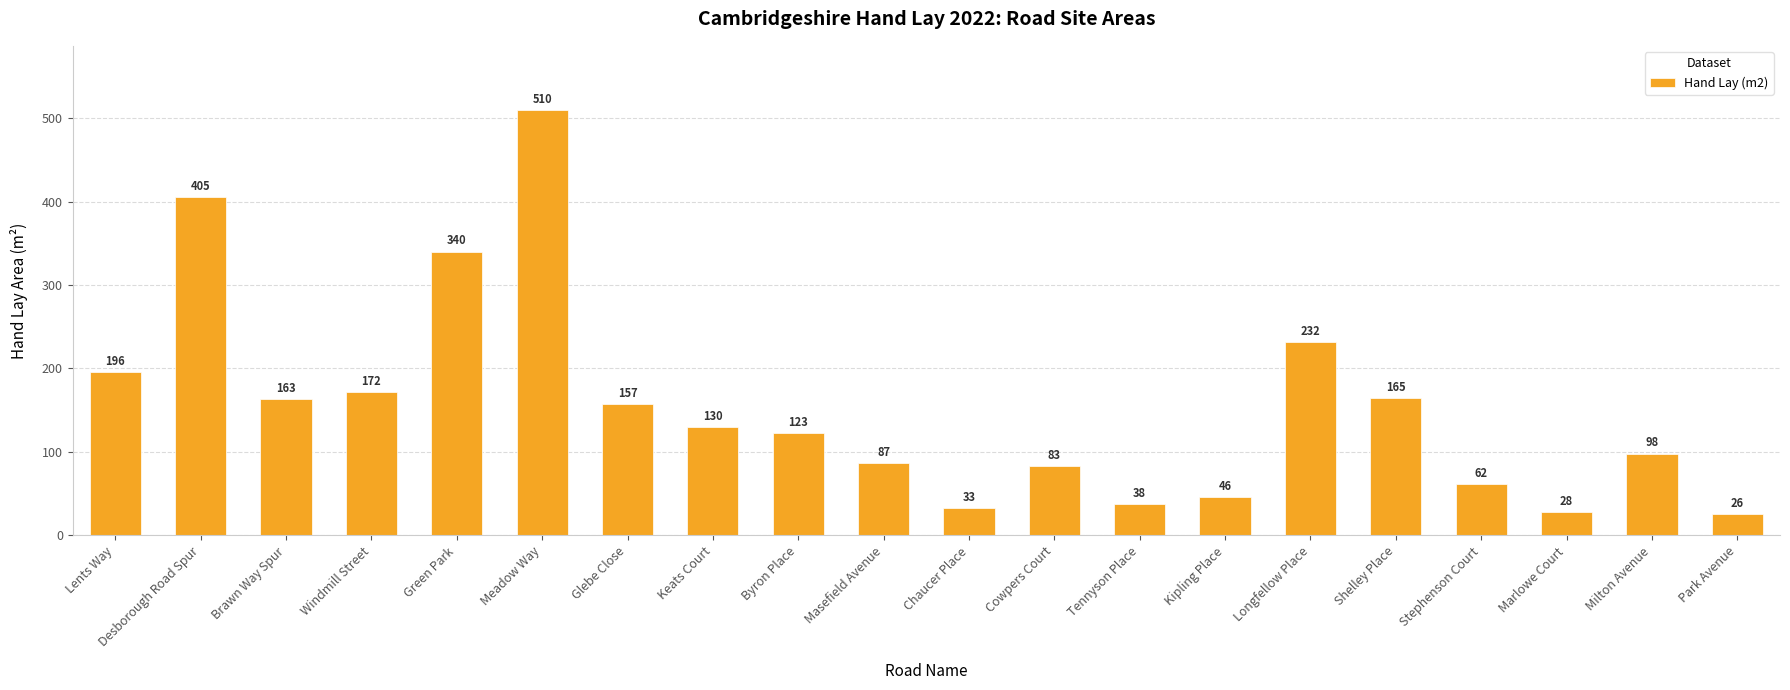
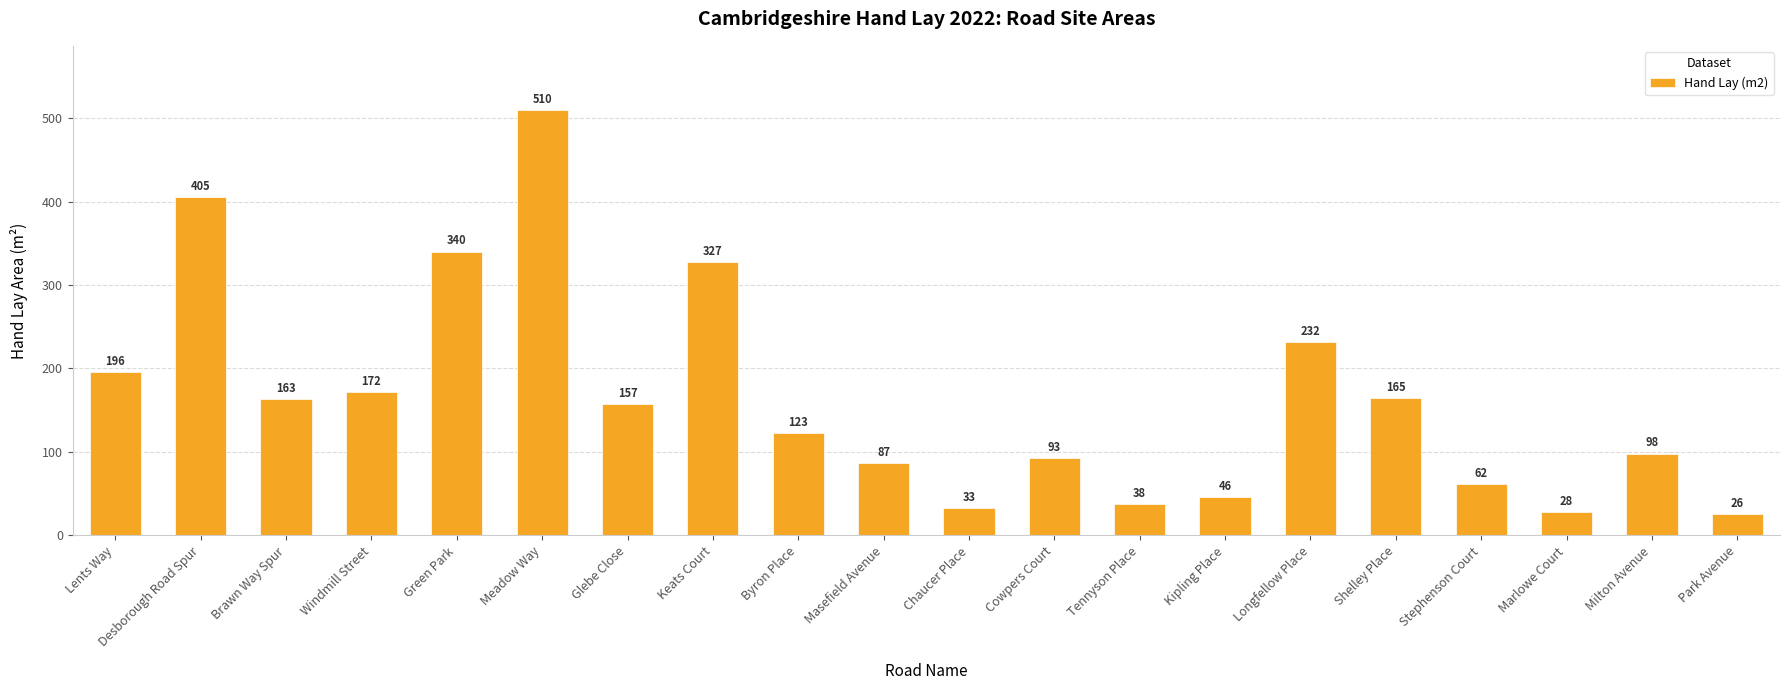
  {
    "Lents Way": 196,
    "Desborough Road Spur": 405,
    "Brawn Way Spur": 163,
    "Windmill Street": 172,
    "Green Park": 340,
    "Meadow Way": 510,
    "Glebe Close": 157,
-   "Keats Court": 130,
+   "Keats Court": 327,
    "Byron Place": 123,
    "Masefield Avenue": 87,
    "Chaucer Place": 33,
-   "Cowpers Court": 83,
+   "Cowpers Court": 93,
    "Tennyson Place": 38,
    "Kipling Place": 46,
    "Longfellow Place": 232,
    "Shelley Place": 165,
    "Stephenson Court": 62,
    "Marlowe Court": 28,
    "Milton Avenue": 98,
    "Park Avenue": 26
  }
